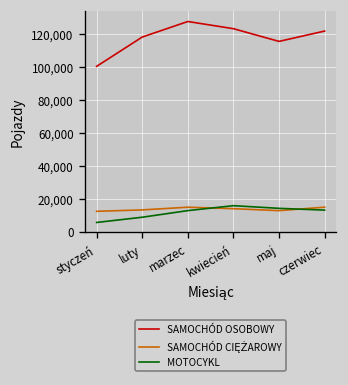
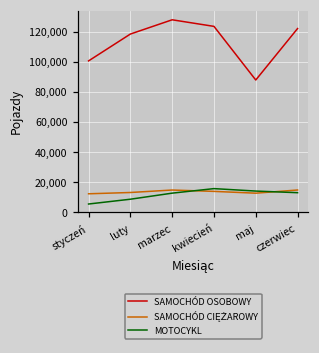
  {
    "SAMOCHÓD OSOBOWY": {
      "styczeń": "101,000",
      "luty": "118,000",
      "marzec": "128,000",
      "kwiecień": "123,000",
-     "maj": "116,000",
+     "maj": "88,000",
      "czerwiec": "122,000"
    },
    "SAMOCHÓD CIĘŻAROWY": {
      "styczeń": "12,000",
      "luty": "13,000",
      "marzec": "15,000"
    },
    "MOTOCYKL": {
      "styczeń": "6,000",
      "luty": "9,000",
      "marzec": "13,000"
    }
  }
